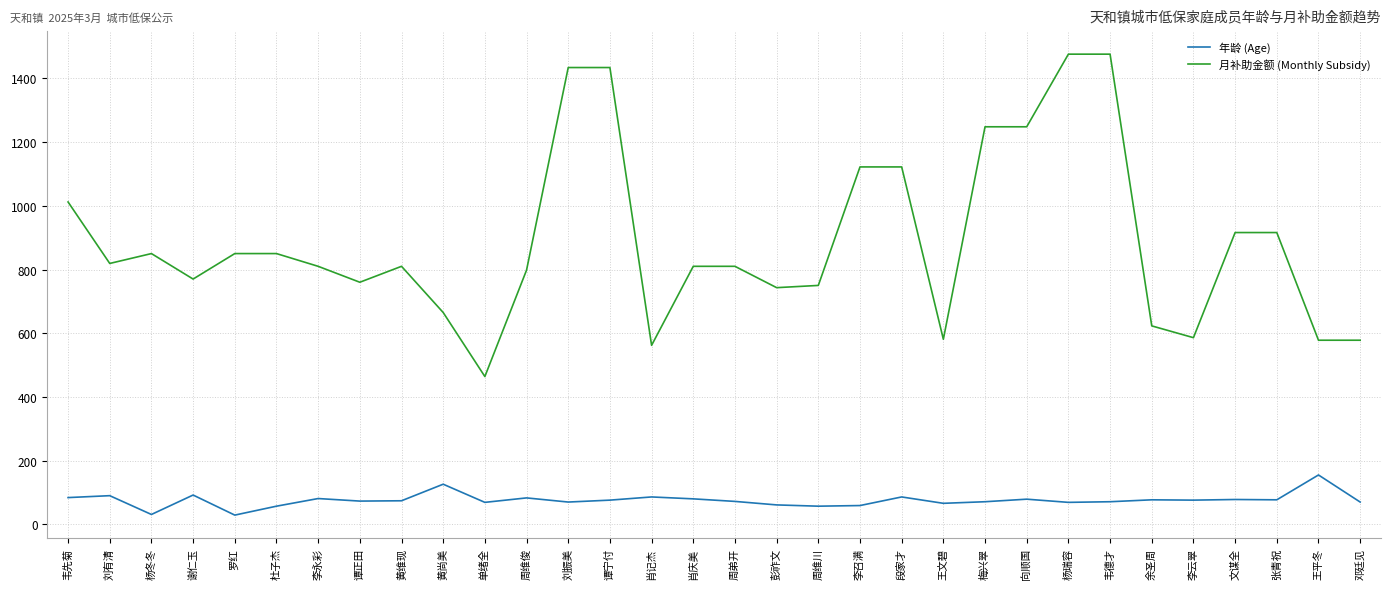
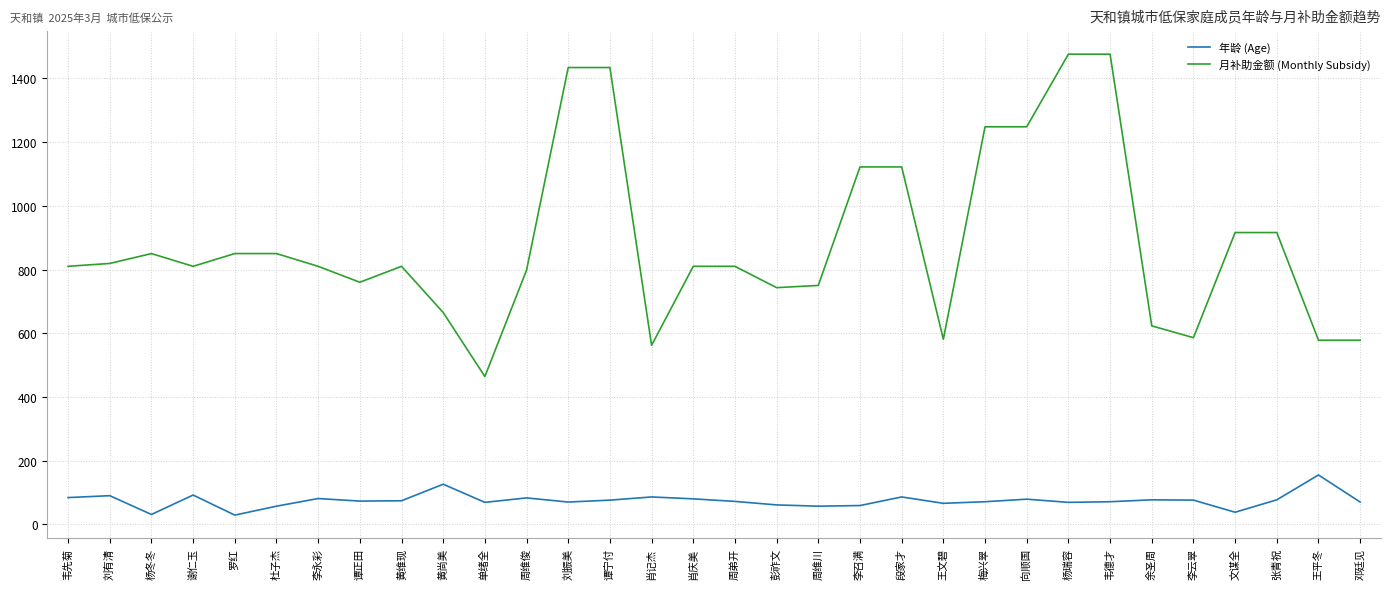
  {
    "年龄 (Age)": {
      "韦先菊": 80,
      "刘有清": 90,
      "杨冬冬": 30,
      "谢仁玉": 90,
      "罗红": 30,
      "杜子杰": 60,
      "李永彩": 80,
      "谭正田": 70,
      "黄维现": 70,
      "黄尚美": 130,
      "单绪全": 70,
      "周维俊": 80,
      "刘振美": 70,
      "谭宁付": 80,
      "肖记杰": 90,
      "肖庆美": 80,
      "周弟开": 70,
      "彭祚文": 60,
      "周维川": 60,
      "李召满": 60,
      "段家才": 90,
      "王文碧": 70,
      "梅兴翠": 70,
      "向顺国": 80,
      "杨瑞容": 70,
      "韦德才": 70,
      "余圣周": 80,
      "李云翠": 80,
-     "文谋全": 80,
+     "文谋全": 40,
      "张青祝": 80,
      "王平冬": 160,
      "邓廷见": 70
    },
    "月补助金额 (Monthly Subsidy)": {
-     "韦先菊": 1010,
+     "韦先菊": 810,
      "刘有清": 820,
      "杨冬冬": 850,
-     "谢仁玉": 770,
+     "谢仁玉": 810,
      "罗红": 850,
      "杜子杰": 850,
      "李永彩": 810,
      "谭正田": 760,
      "黄维现": 810,
      "黄尚美": 670,
      "单绪全": 460,
      "周维俊": 800,
      "刘振美": 1430,
      "谭宁付": 1430,
      "肖记杰": 560,
      "肖庆美": 810,
      "周弟开": 810,
      "彭祚文": 740,
      "周维川": 750,
      "李召满": 1120,
      "段家才": 1120,
      "王文碧": 580,
      "梅兴翠": 1250,
      "向顺国": 1250,
      "杨瑞容": 1480,
      "韦德才": 1480,
      "余圣周": 620,
      "李云翠": 590,
      "文谋全": 920,
      "张青祝": 920,
      "王平冬": 580,
      "邓廷见": 580
    }
  }
